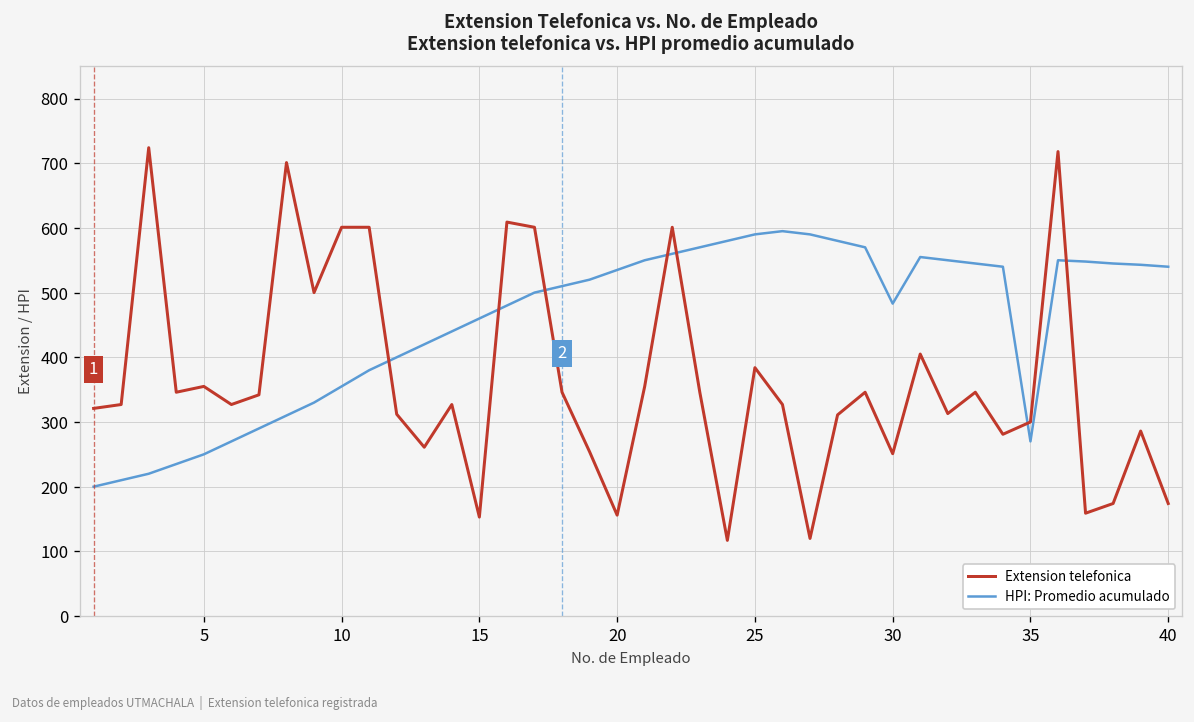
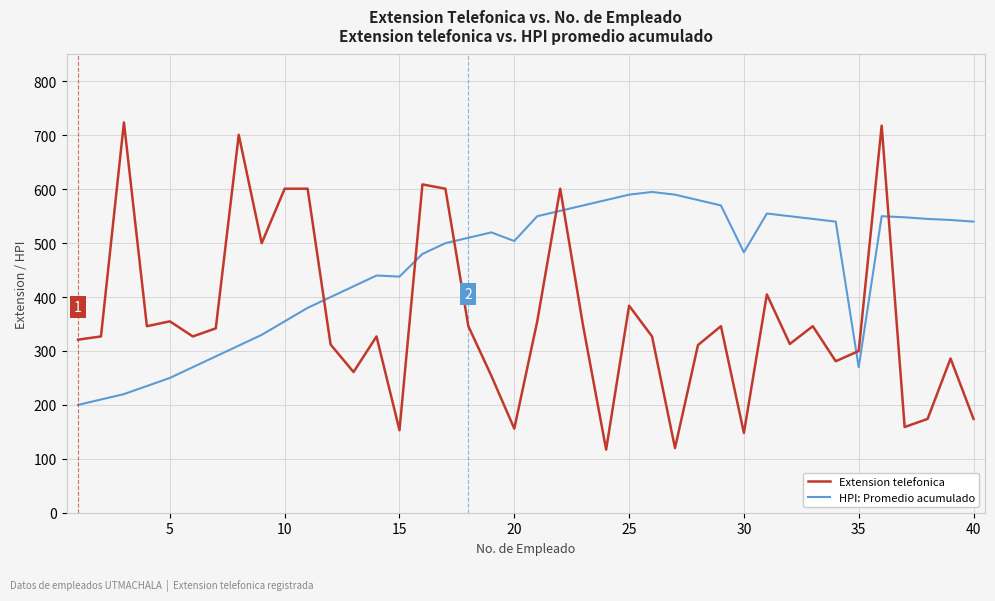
  {
    "Extension telefonica": {
      "5": 360,
      "10": 600,
      "15": 150,
      "20": 160,
      "25": 380,
-     "30": 250,
+     "30": 150,
      "35": 300,
      "40": 170
    },
    "HPI: Promedio acumulado": {
      "5": 250,
      "10": 360,
-     "15": 460,
-     "20": 540,
+     "15": 440,
+     "20": 500,
      "25": 590,
      "30": 480,
      "35": 270,
      "40": 540
    }
  }
